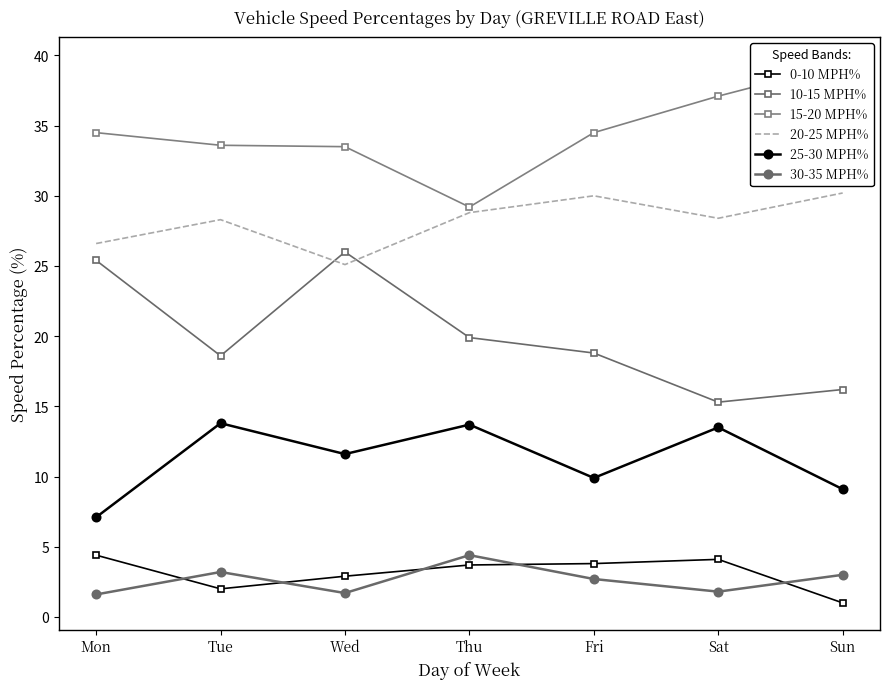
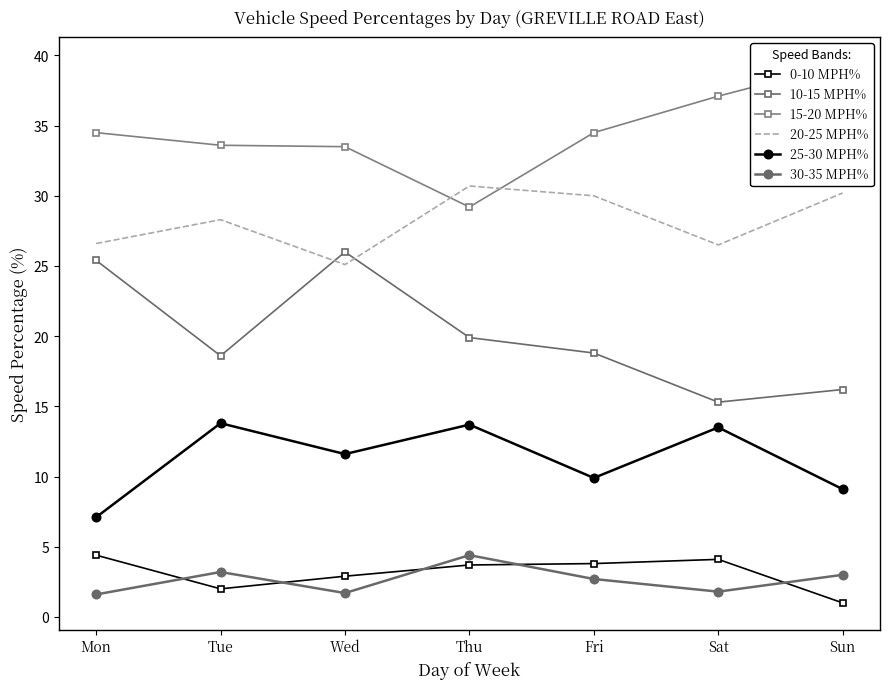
  {
    "20-25 MPH%": {
      "Mon": 26.6,
      "Tue": 28.3,
      "Wed": 25.1,
-     "Thu": 28.8,
+     "Thu": 30.7,
      "Fri": 30.0,
-     "Sat": 28.4,
+     "Sat": 26.5,
      "Sun": 30.2
    }
  }
